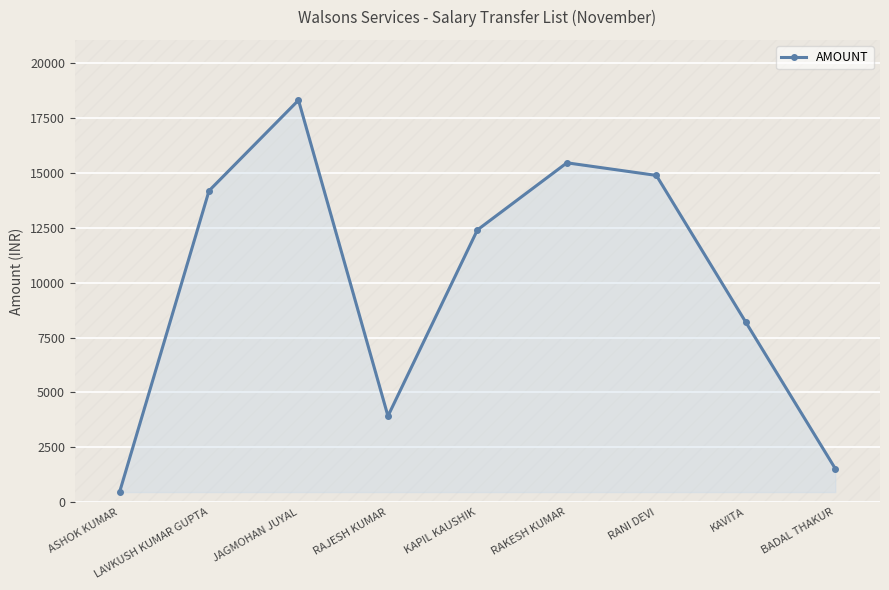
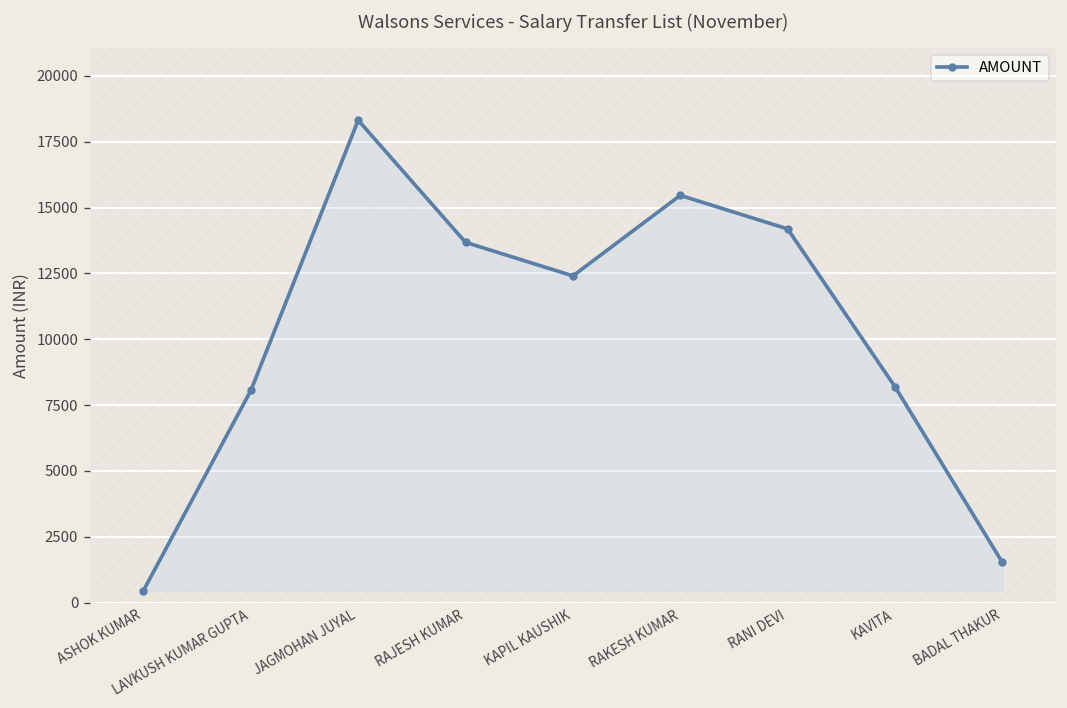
  {
    "AMOUNT": {
      "ASHOK KUMAR": 500,
-     "LAVKUSH KUMAR GUPTA": 14200,
+     "LAVKUSH KUMAR GUPTA": 8100,
      "JAGMOHAN JUYAL": 18300,
-     "RAJESH KUMAR": 3900,
+     "RAJESH KUMAR": 13700,
      "KAPIL KAUSHIK": 12400,
      "RAKESH KUMAR": 15500,
-     "RANI DEVI": 14900,
+     "RANI DEVI": 14200,
      "KAVITA": 8200,
      "BADAL THAKUR": 1500
    }
  }
